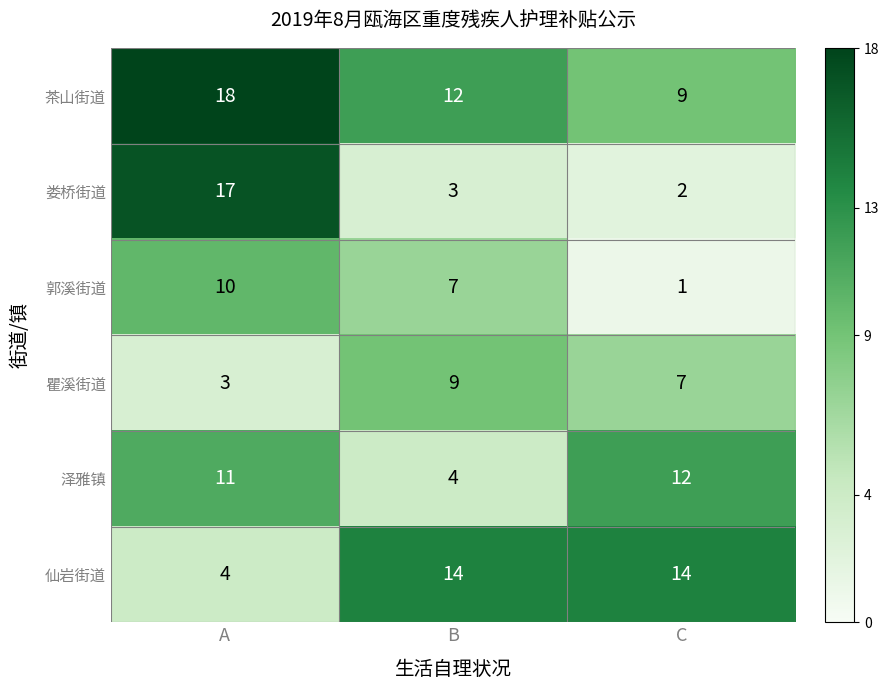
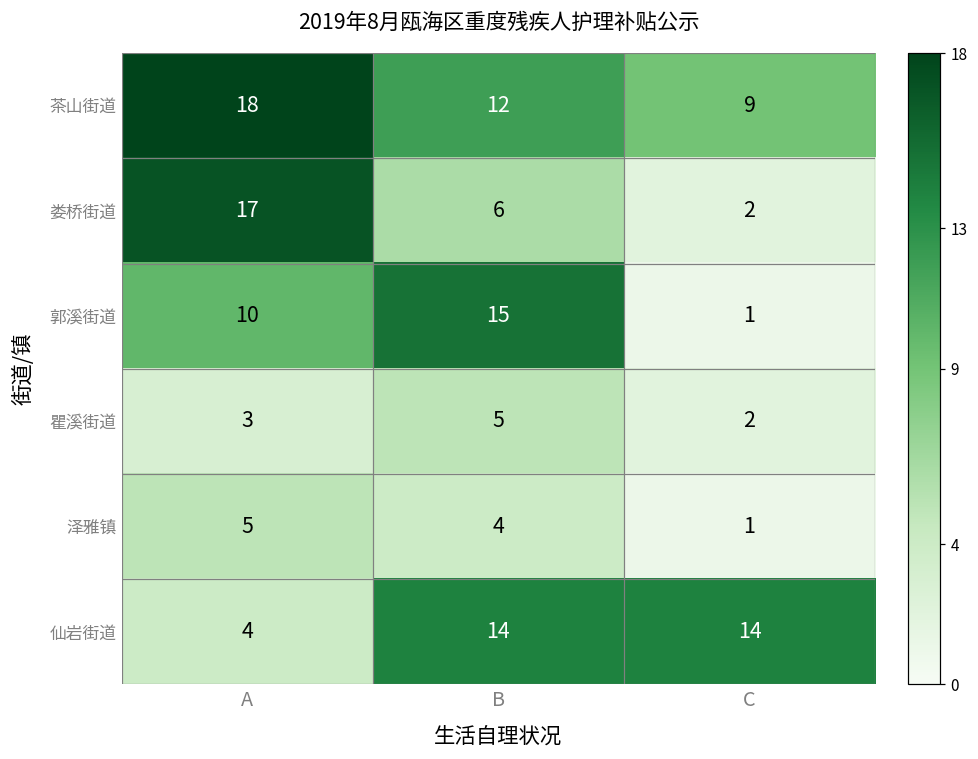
  {
    "茶山街道": {
      "A": 18,
      "B": 12,
      "C": 9
    },
    "娄桥街道": {
      "A": 17,
-     "B": 3,
+     "B": 6,
      "C": 2
    },
    "郭溪街道": {
      "A": 10,
-     "B": 7,
+     "B": 15,
      "C": 1
    },
    "瞿溪街道": {
      "A": 3,
-     "B": 9,
-     "C": 7
+     "B": 5,
+     "C": 2
    },
    "泽雅镇": {
-     "A": 11,
+     "A": 5,
      "B": 4,
-     "C": 12
+     "C": 1
    },
    "仙岩街道": {
      "A": 4,
      "B": 14,
      "C": 14
    }
  }
